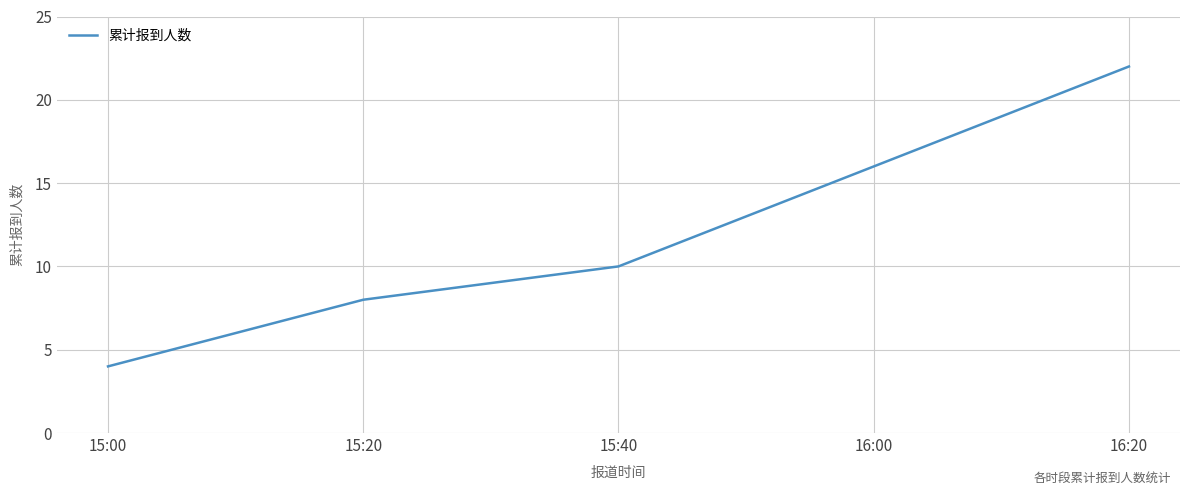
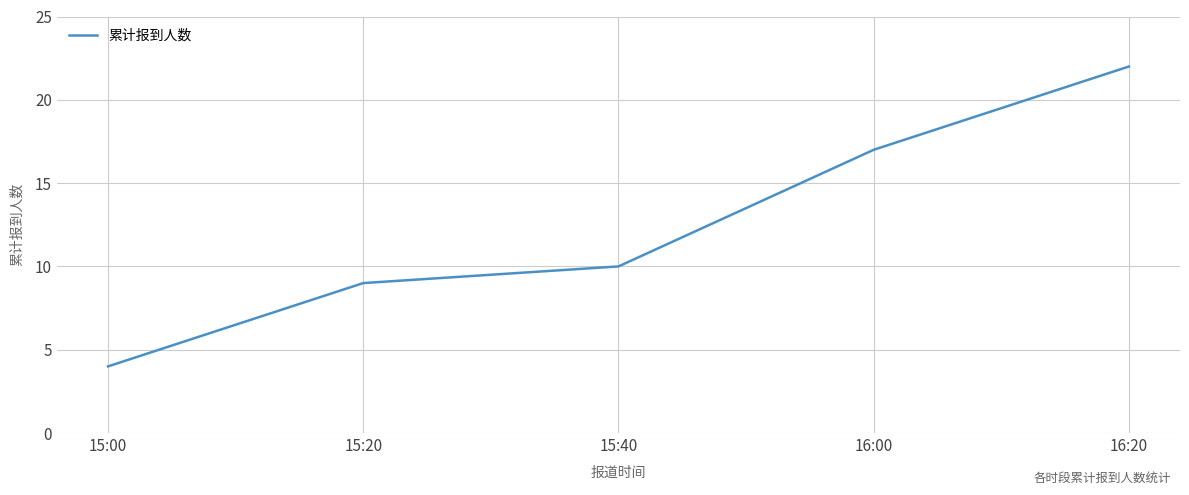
  {
    "15:00": 4,
-   "15:20": 8,
+   "15:20": 9,
    "15:40": 10,
-   "16:00": 16,
+   "16:00": 17,
    "16:20": 22
  }
